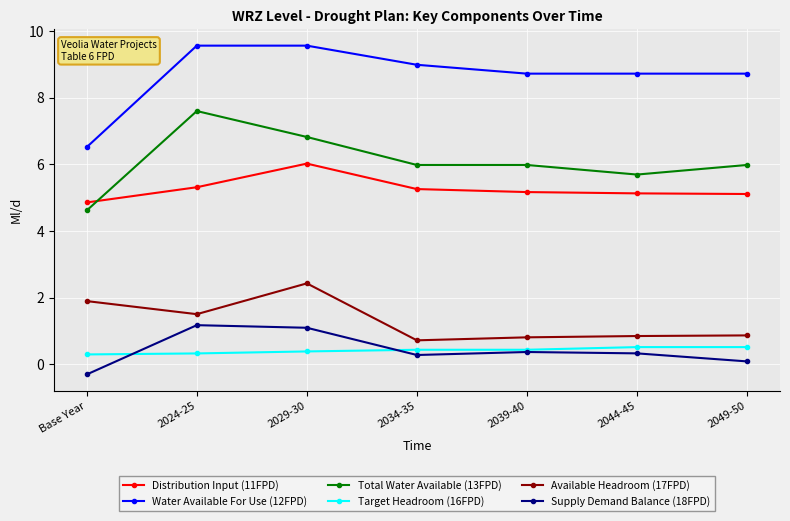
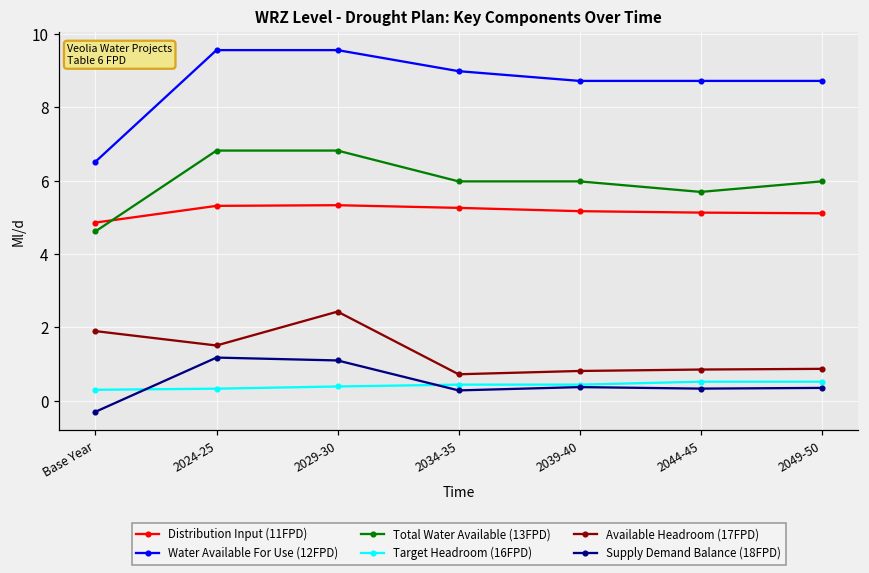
  {
    "Distribution Input (11FPD)": {
      "Base Year": 4.9,
      "2024-25": 5.3,
-     "2029-30": 6.0,
+     "2029-30": 5.3,
      "2034-35": 5.3,
      "2039-40": 5.2,
      "2044-45": 5.1,
      "2049-50": 5.1
    },
    "Water Available For Use (12FPD)": {
      "Base Year": 6.5,
      "2024-25": 9.6,
      "2029-30": 9.6,
      "2034-35": 9.0,
      "2039-40": 8.7,
      "2044-45": 8.7,
      "2049-50": 8.7
    },
    "Total Water Available (13FPD)": {
      "Base Year": 4.6,
-     "2024-25": 7.6,
+     "2024-25": 6.8,
      "2029-30": 6.8,
      "2034-35": 6.0,
      "2039-40": 6.0,
      "2044-45": 5.7,
      "2049-50": 6.0
    },
    "Target Headroom (16FPD)": {
      "Base Year": 0.3,
      "2024-25": 0.3,
      "2029-30": 0.4,
      "2034-35": 0.4,
      "2044-45": 0.5,
      "2049-50": 0.5
    },
    "Available Headroom (17FPD)": {
      "Base Year": 1.9,
      "2024-25": 1.5,
      "2029-30": 2.4,
      "2034-35": 0.7,
      "2039-40": 0.8,
      "2044-45": 0.9,
      "2049-50": 0.9
    },
    "Supply Demand Balance (18FPD)": {
      "Base Year": -0.3,
      "2024-25": 1.2,
      "2029-30": 1.1,
      "2034-35": 0.3,
      "2044-45": 0.3,
-     "2049-50": 0.1
+     "2049-50": 0.4
    }
  }
